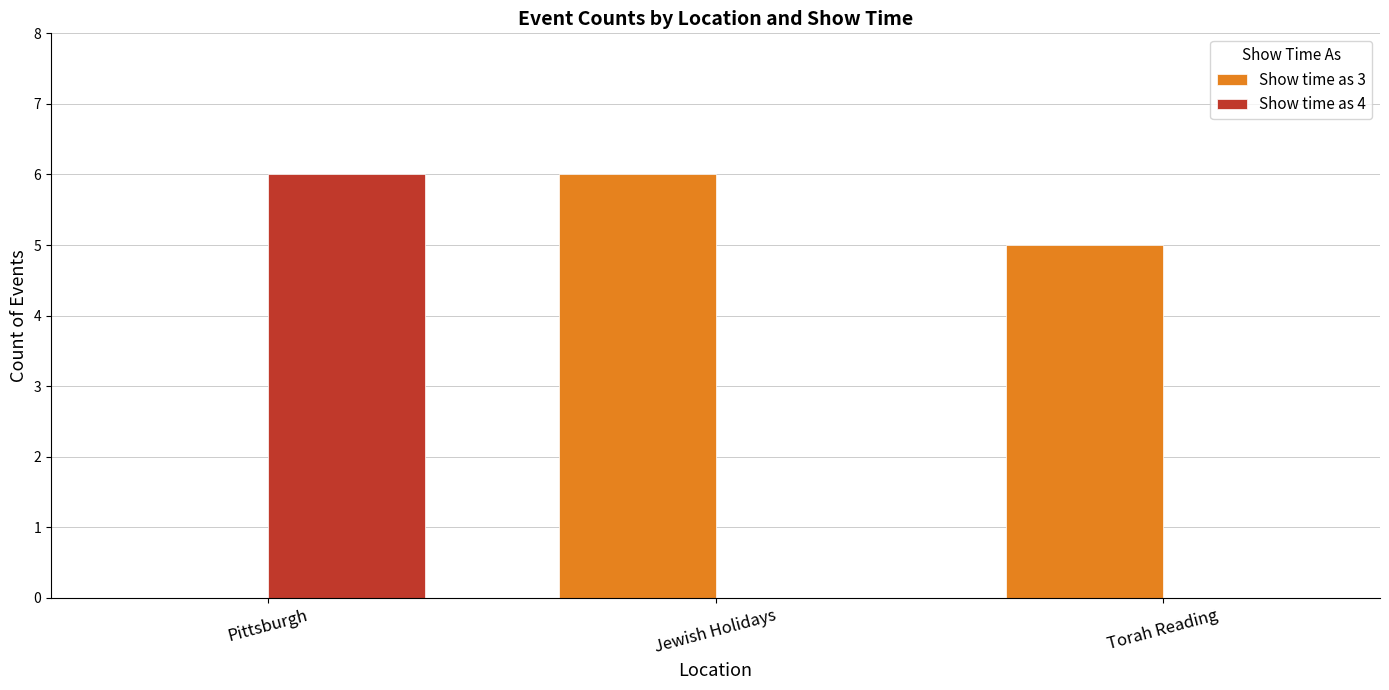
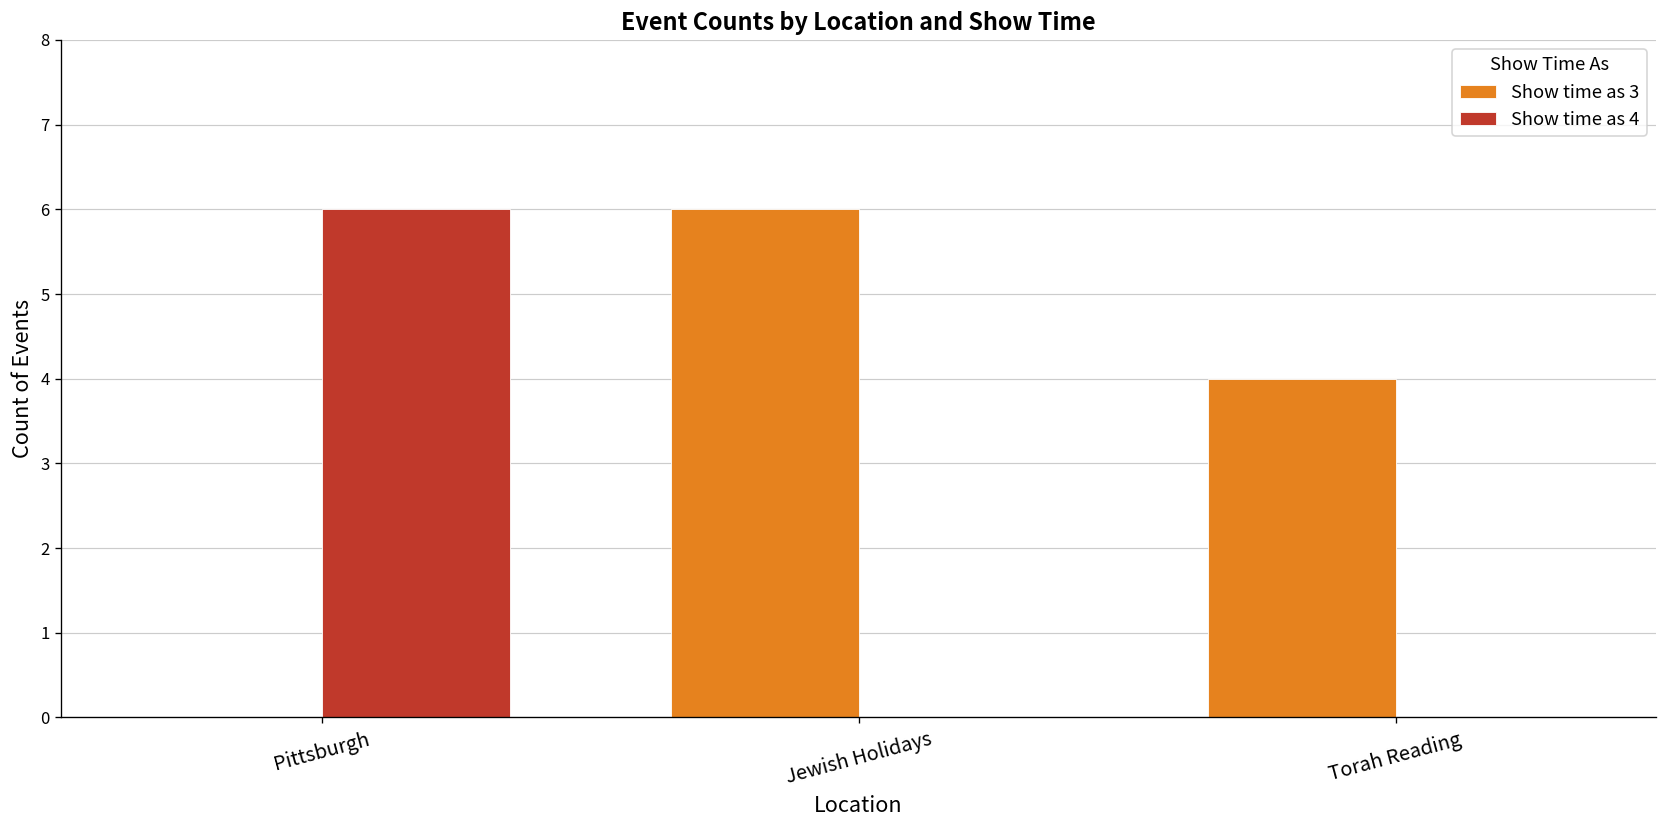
  {
    "Show time as 3": {
      "Pittsburgh": 0,
      "Jewish Holidays": 6,
-     "Torah Reading": 5
+     "Torah Reading": 4
    },
    "Show time as 4": {
      "Pittsburgh": 6,
      "Jewish Holidays": 0,
      "Torah Reading": 0
    }
  }
